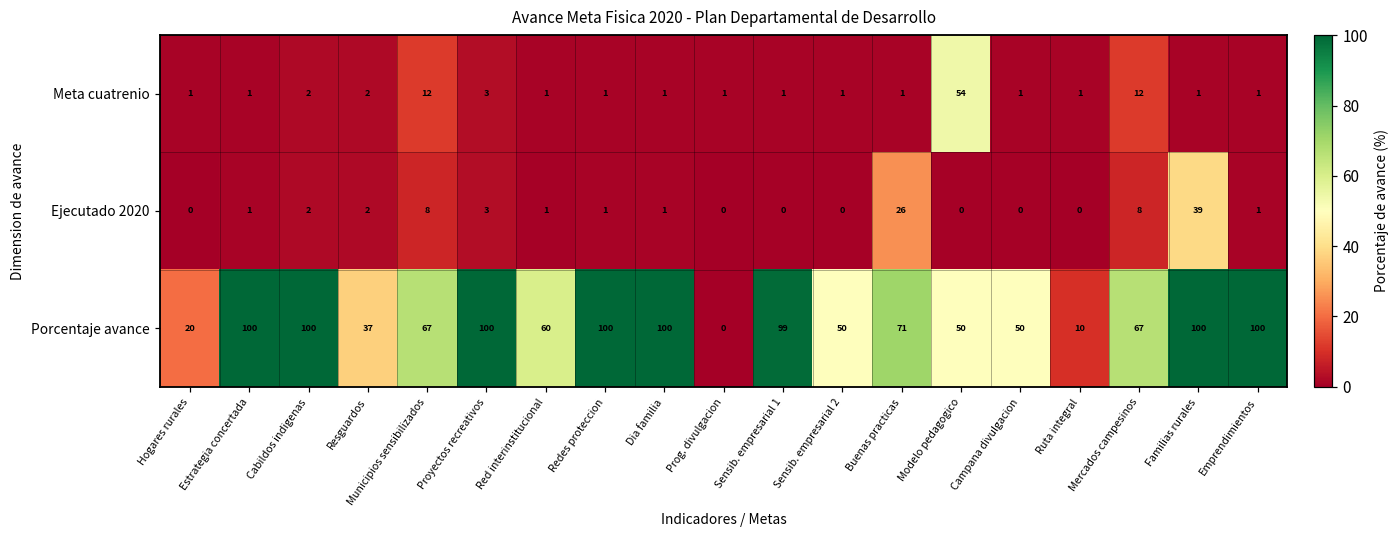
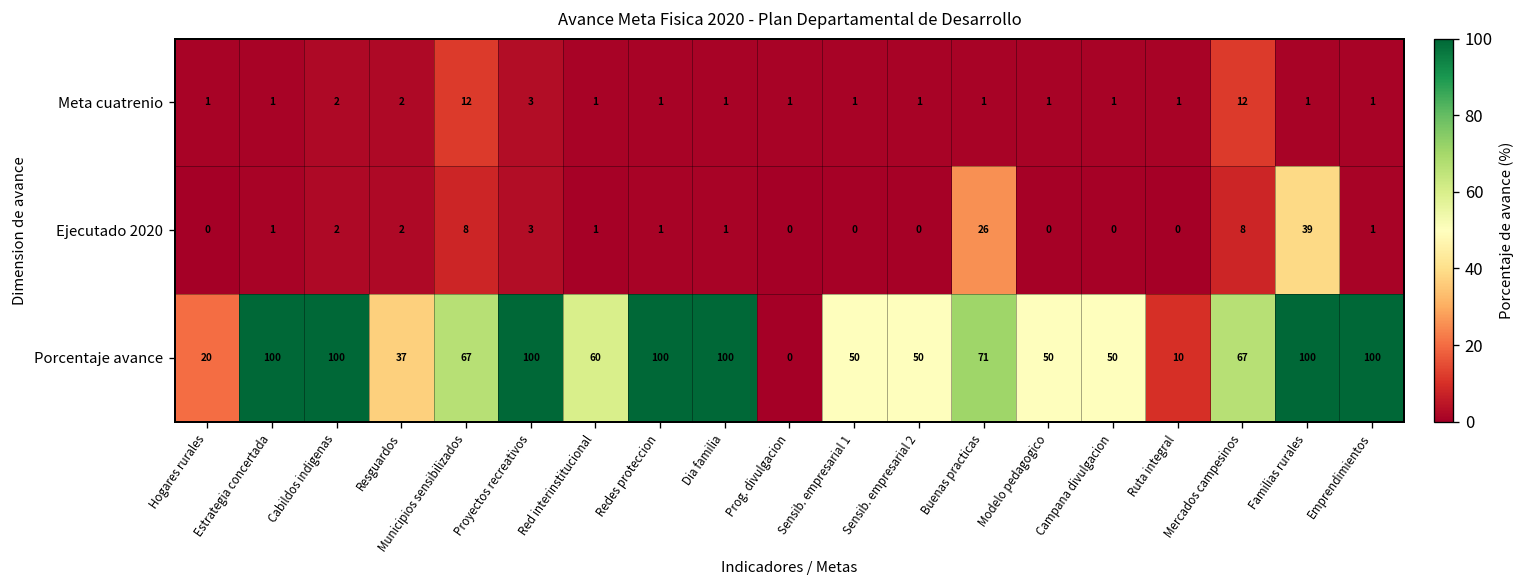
  {
    "Meta cuatrenio": {
      "Hogares rurales": 1,
      "Estrategia concertada": 1,
      "Cabildos indigenas": 2,
      "Resguardos": 2,
      "Municipios sensibilizados": 12,
      "Proyectos recreativos": 3,
      "Red interinstitucional": 1,
      "Redes proteccion": 1,
      "Dia familia": 1,
      "Prog. divulgacion": 1,
      "Sensib. empresarial 1": 1,
      "Sensib. empresarial 2": 1,
      "Buenas practicas": 1,
-     "Modelo pedagogico": 54,
+     "Modelo pedagogico": 1,
      "Campana divulgacion": 1,
      "Ruta integral": 1,
      "Mercados campesinos": 12,
      "Familias rurales": 1,
      "Emprendimientos": 1
    },
    "Ejecutado 2020": {
      "Hogares rurales": 0,
      "Estrategia concertada": 1,
      "Cabildos indigenas": 2,
      "Resguardos": 2,
      "Municipios sensibilizados": 8,
      "Proyectos recreativos": 3,
      "Red interinstitucional": 1,
      "Redes proteccion": 1,
      "Dia familia": 1,
      "Prog. divulgacion": 0,
      "Sensib. empresarial 1": 0,
      "Sensib. empresarial 2": 0,
      "Buenas practicas": 26,
      "Modelo pedagogico": 0,
      "Campana divulgacion": 0,
      "Ruta integral": 0,
      "Mercados campesinos": 8,
      "Familias rurales": 39,
      "Emprendimientos": 1
    },
    "Porcentaje avance": {
      "Hogares rurales": 20,
      "Estrategia concertada": 100,
      "Cabildos indigenas": 100,
      "Resguardos": 37,
      "Municipios sensibilizados": 67,
      "Proyectos recreativos": 100,
      "Red interinstitucional": 60,
      "Redes proteccion": 100,
      "Dia familia": 100,
      "Prog. divulgacion": 0,
-     "Sensib. empresarial 1": 99,
+     "Sensib. empresarial 1": 50,
      "Sensib. empresarial 2": 50,
      "Buenas practicas": 71,
      "Modelo pedagogico": 50,
      "Campana divulgacion": 50,
      "Ruta integral": 10,
      "Mercados campesinos": 67,
      "Familias rurales": 100,
      "Emprendimientos": 100
    }
  }
